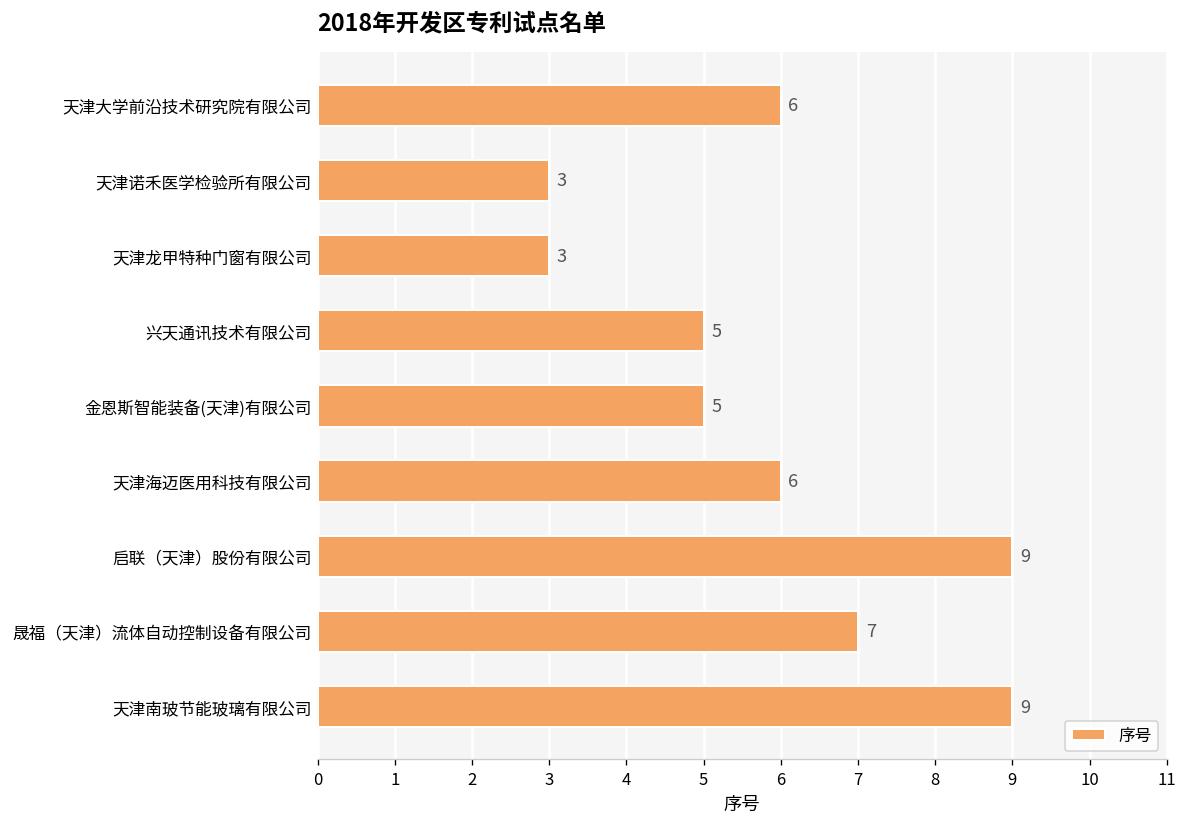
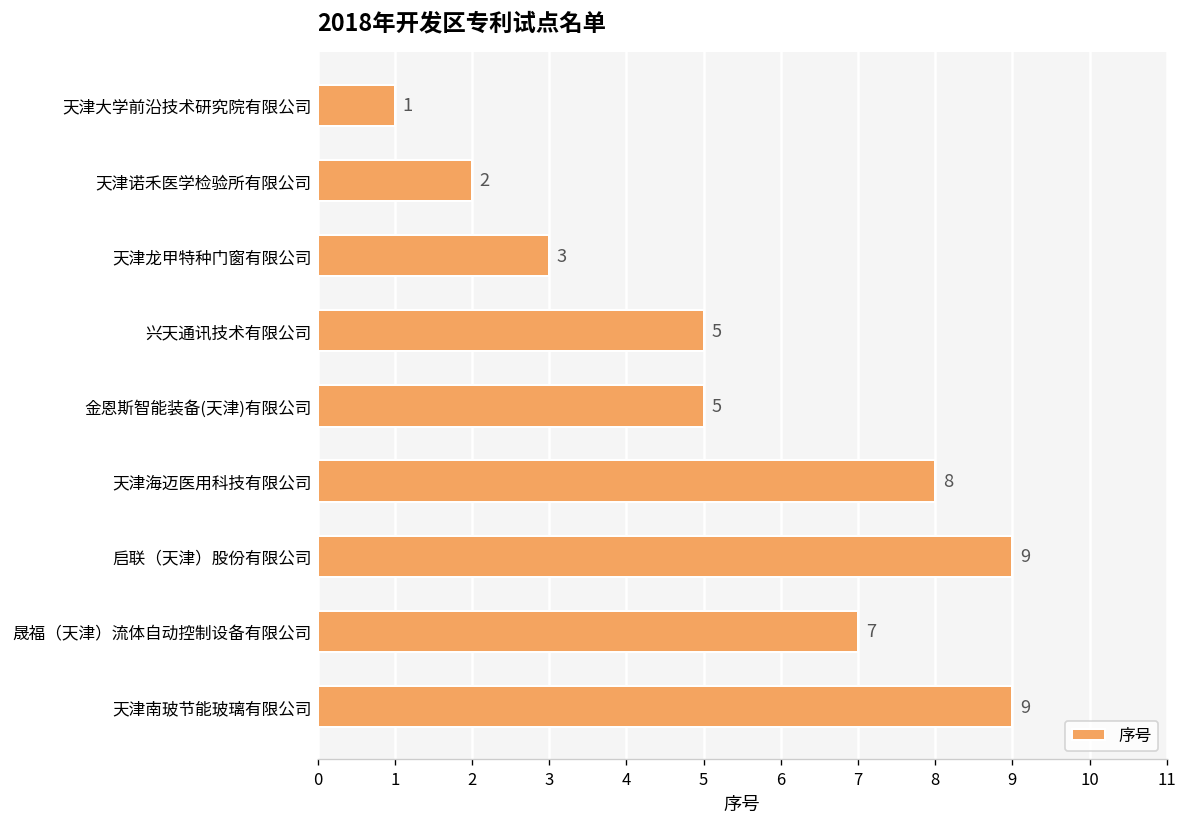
  {
-   "天津大学前沿技术研究院有限公司": 6,
-   "天津诺禾医学检验所有限公司": 3,
+   "天津大学前沿技术研究院有限公司": 1,
+   "天津诺禾医学检验所有限公司": 2,
    "天津龙甲特种门窗有限公司": 3,
    "兴天通讯技术有限公司": 5,
    "金恩斯智能装备(天津)有限公司": 5,
-   "天津海迈医用科技有限公司": 6,
+   "天津海迈医用科技有限公司": 8,
    "启联（天津）股份有限公司": 9,
    "晟福（天津）流体自动控制设备有限公司": 7,
    "天津南玻节能玻璃有限公司": 9
  }
